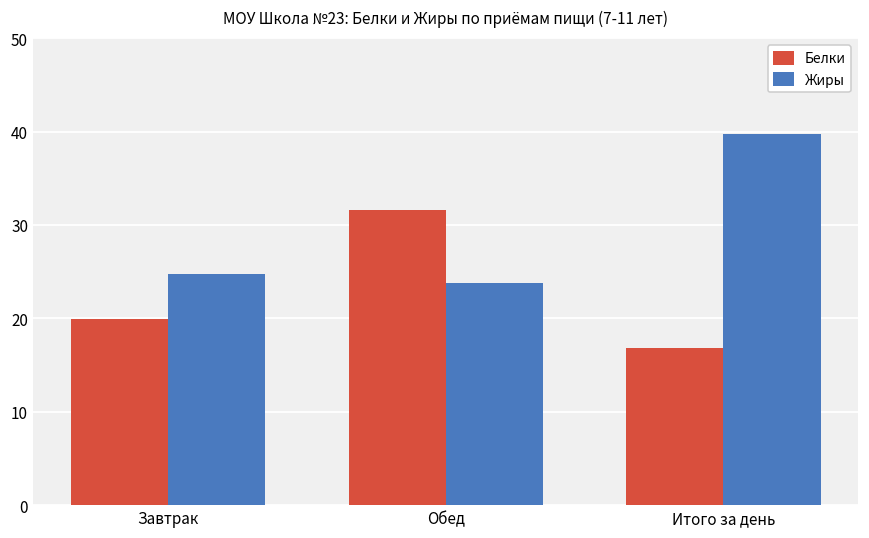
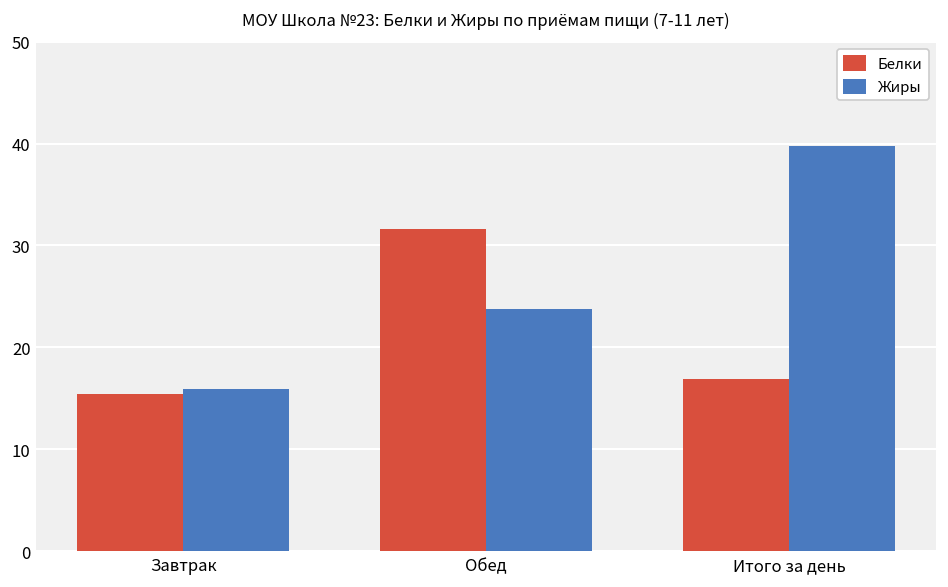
  {
    "Белки": {
-     "Завтрак": 20,
+     "Завтрак": 15,
      "Обед": 32,
      "Итого за день": 17
    },
    "Жиры": {
-     "Завтрак": 25,
+     "Завтрак": 16,
      "Обед": 24,
      "Итого за день": 40
    }
  }
